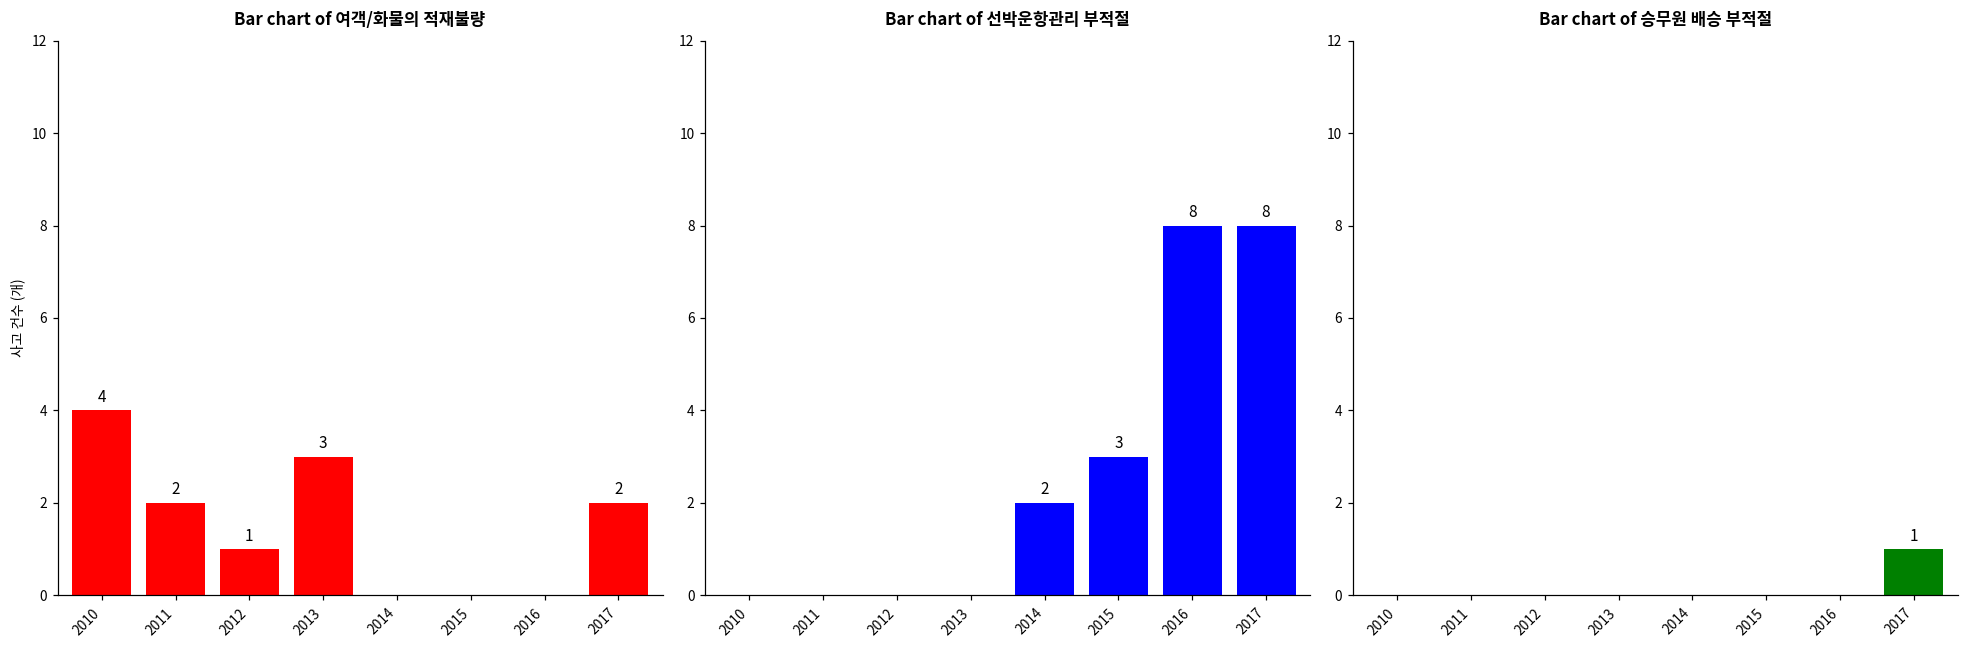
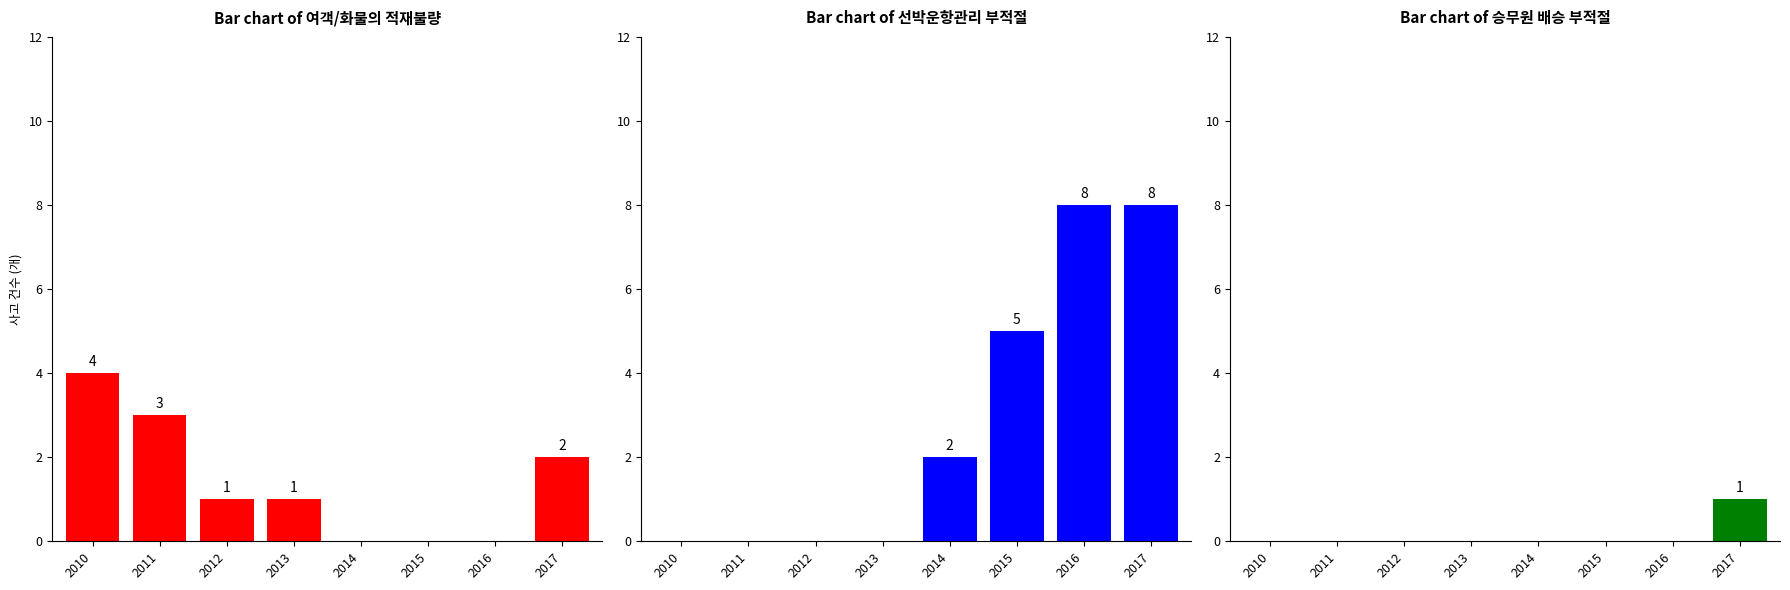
  {
    "Bar chart of 여객/화물의 적재불량": {
      "2010": 4,
-     "2011": 2,
+     "2011": 3,
      "2012": 1,
-     "2013": 3,
+     "2013": 1,
      "2017": 2
    },
    "Bar chart of 선박운항관리 부적절": {
      "2014": 2,
-     "2015": 3,
+     "2015": 5,
      "2016": 8,
      "2017": 8
    },
    "Bar chart of 승무원 배승 부적절": {
      "2017": 1
    }
  }
